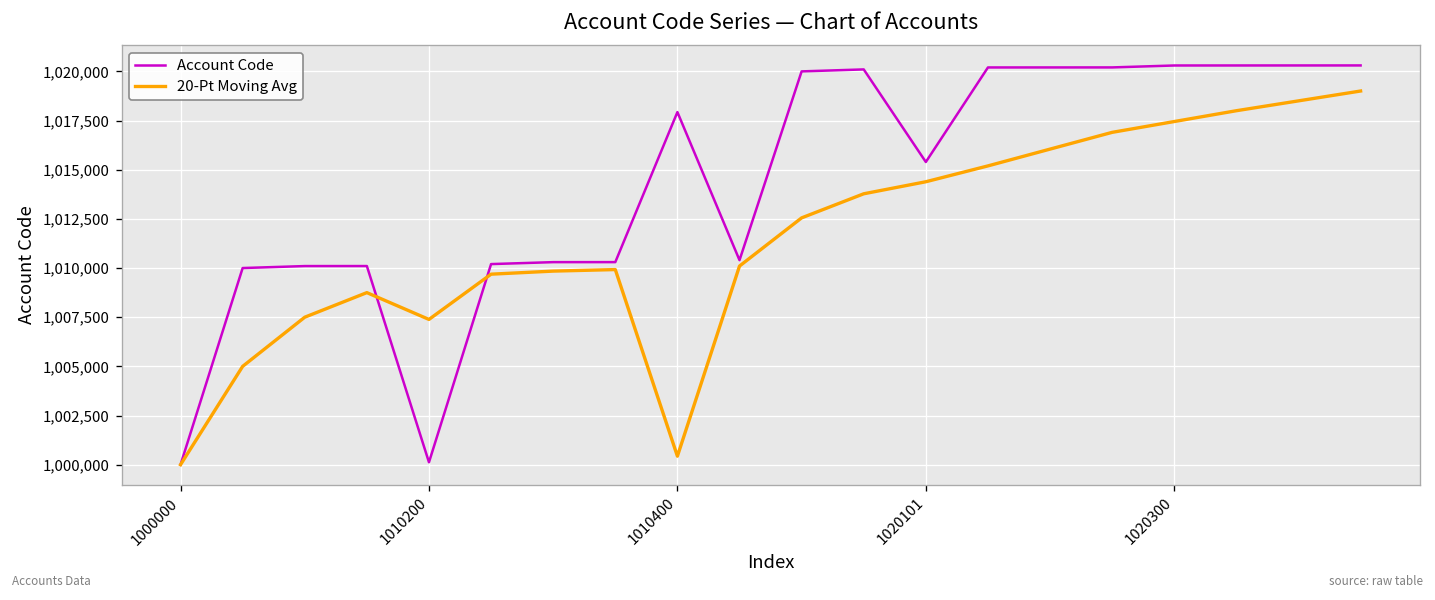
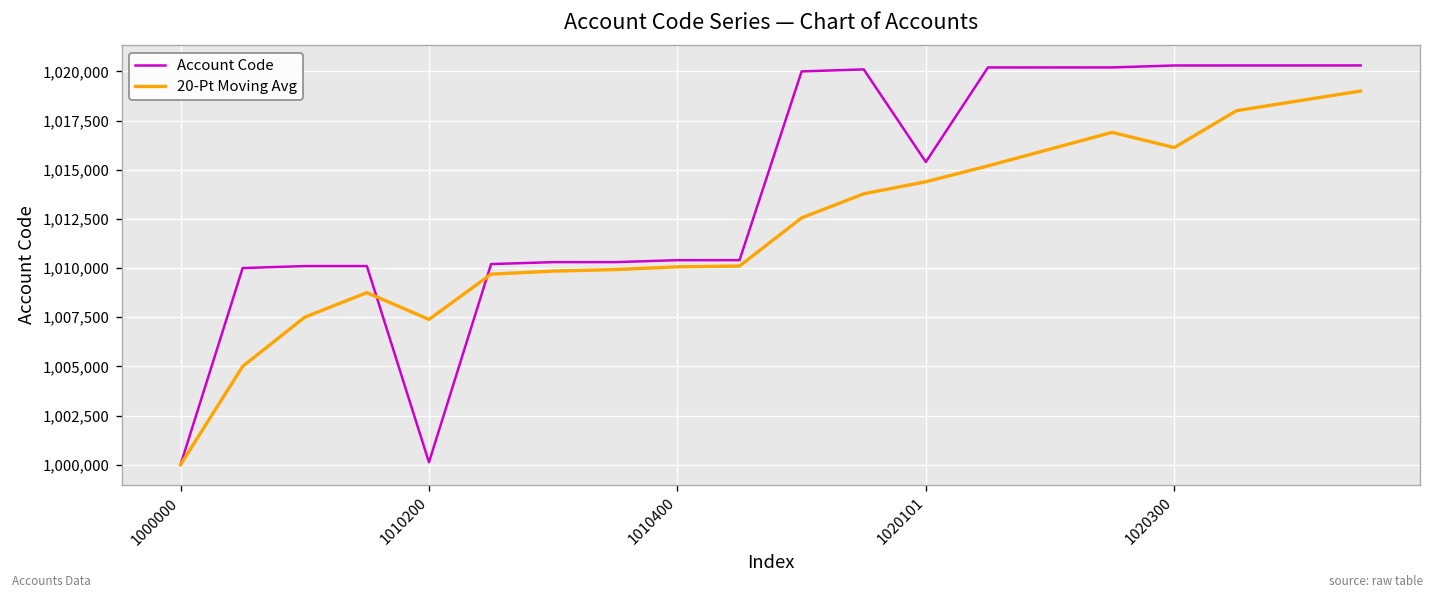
  {
    "Account Code": {
      "1010200": "1,000,100",
-     "1010400": "1,017,900",
+     "1010400": "1,010,400",
      "1020101": "1,015,400",
      "1020300": "1,020,300"
    },
    "20-Pt Moving Avg": {
      "1010200": "1,007,400",
-     "1010400": "1,000,400",
+     "1010400": "1,010,100",
      "1020101": "1,014,400",
-     "1020300": "1,017,500"
+     "1020300": "1,016,100"
    }
  }
